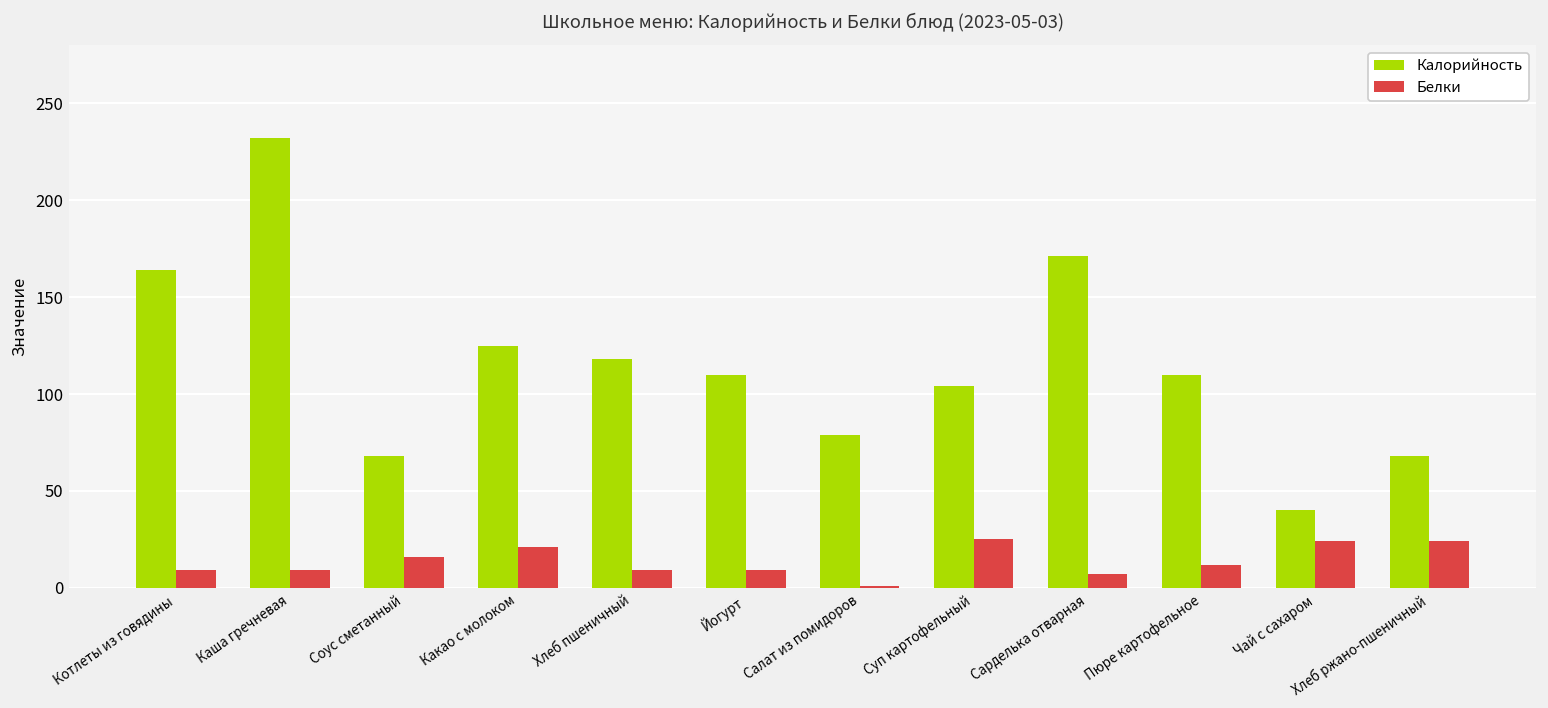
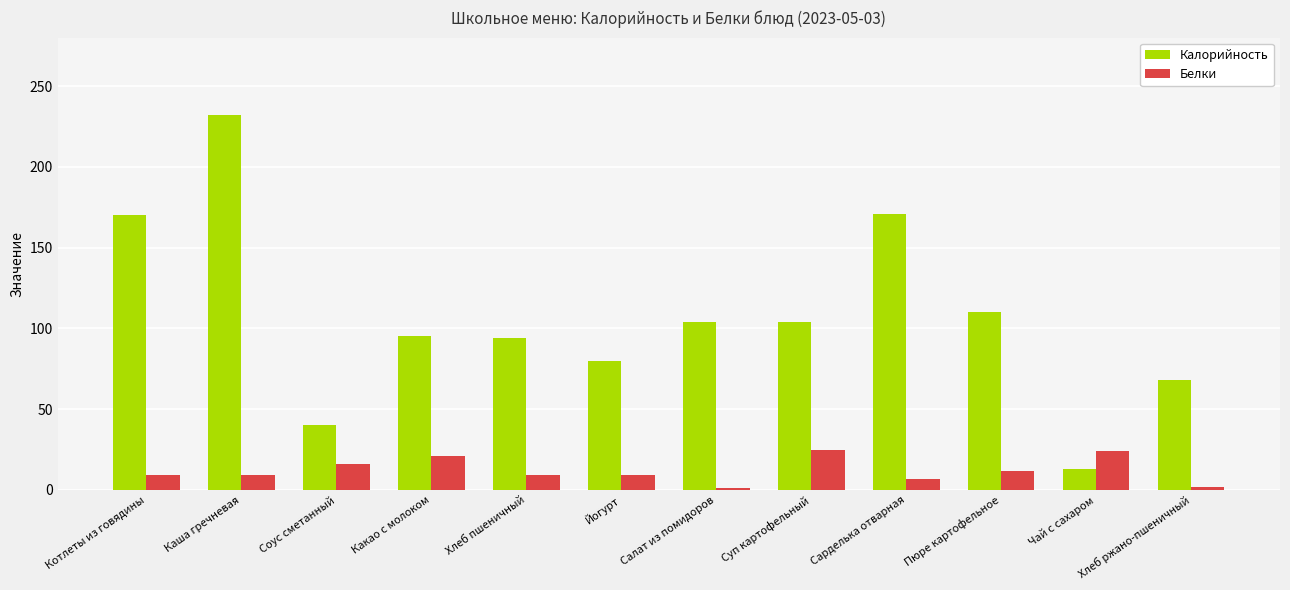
  {
    "Калорийность": {
-     "Котлеты из говядины": 164,
+     "Котлеты из говядины": 170,
      "Каша гречневая": 232,
-     "Соус сметанный": 68,
-     "Какао с молоком": 125,
-     "Хлеб пшеничный": 118,
-     "Йогурт": 110,
-     "Салат из помидоров": 79,
+     "Соус сметанный": 40,
+     "Какао с молоком": 95,
+     "Хлеб пшеничный": 94,
+     "Йогурт": 80,
+     "Салат из помидоров": 104,
      "Суп картофельный": 104,
      "Сарделька отварная": 171,
      "Пюре картофельное": 110,
-     "Чай с сахаром": 40,
+     "Чай с сахаром": 13,
      "Хлеб ржано-пшеничный": 68
    },
    "Белки": {
      "Котлеты из говядины": 9,
      "Каша гречневая": 9,
      "Соус сметанный": 16,
      "Какао с молоком": 21,
      "Хлеб пшеничный": 9,
      "Йогурт": 9,
      "Суп картофельный": 25,
      "Сарделька отварная": 7,
      "Пюре картофельное": 12,
      "Чай с сахаром": 24,
-     "Хлеб ржано-пшеничный": 24
+     "Хлеб ржано-пшеничный": 2
    }
  }
